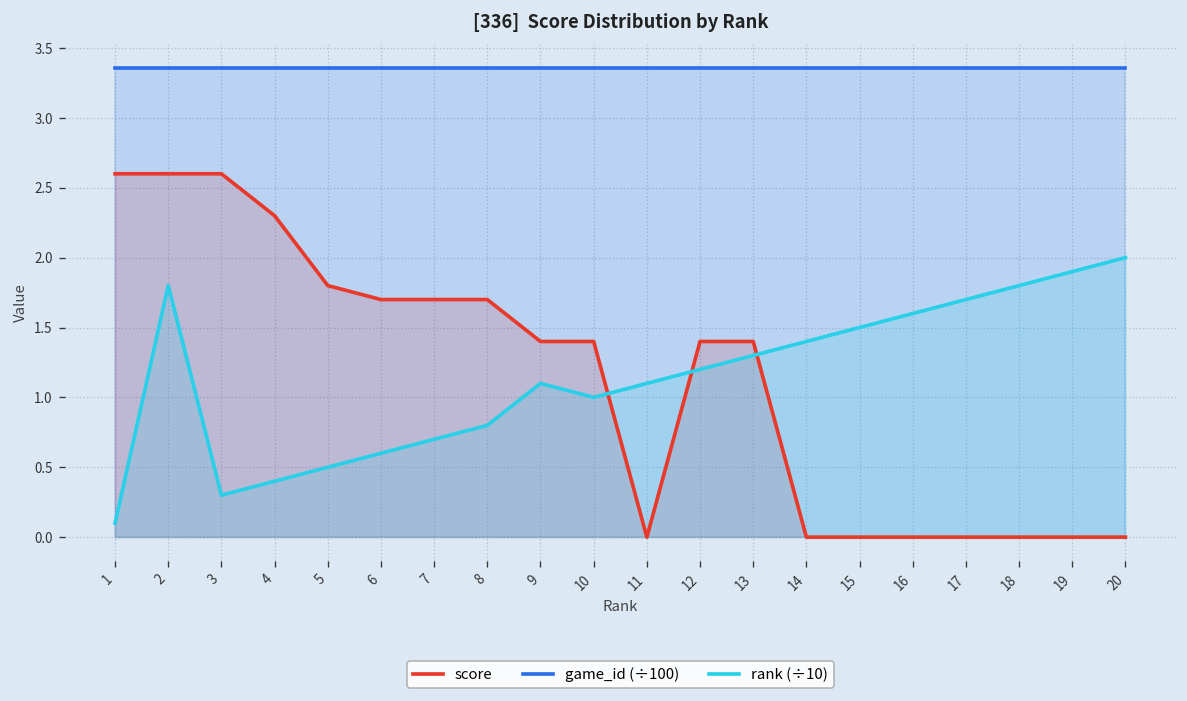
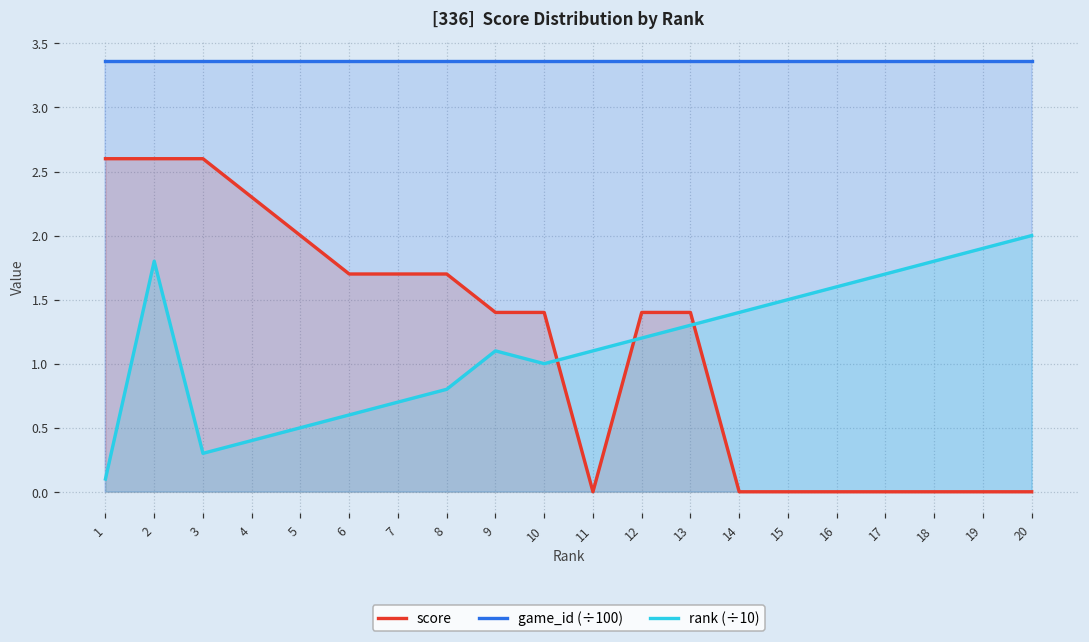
  {
    "score": {
      "1": 2.60,
      "2": 2.60,
      "3": 2.60,
      "4": 2.30,
-     "5": 1.80,
+     "5": 2.00,
      "6": 1.70,
      "7": 1.70,
      "8": 1.70,
      "9": 1.40,
      "10": 1.40,
      "11": 0.00,
      "12": 1.40,
      "13": 1.40,
      "14": 0.00,
      "15": 0.00,
      "16": 0.00,
      "17": 0.00,
      "18": 0.00,
      "19": 0.00,
      "20": 0.00
    },
    "game_id (÷100)": {
      "1": 3.36,
      "2": 3.36,
      "3": 3.36,
      "4": 3.36,
      "5": 3.36,
      "6": 3.36,
      "7": 3.36,
      "8": 3.36,
      "9": 3.36,
      "10": 3.36,
      "11": 3.36,
      "12": 3.36,
      "13": 3.36,
      "14": 3.36,
      "15": 3.36,
      "16": 3.36,
      "17": 3.36,
      "18": 3.36,
      "19": 3.36,
      "20": 3.36
    },
    "rank (÷10)": {
      "1": 0.10,
      "2": 1.80,
      "3": 0.30,
      "4": 0.40,
      "5": 0.50,
      "6": 0.60,
      "7": 0.70,
      "8": 0.80,
      "9": 1.10,
      "10": 1.00,
      "11": 1.10,
      "12": 1.20,
      "13": 1.30,
      "14": 1.40,
      "15": 1.50,
      "16": 1.60,
      "17": 1.70,
      "18": 1.80,
      "19": 1.90,
      "20": 2.00
    }
  }
